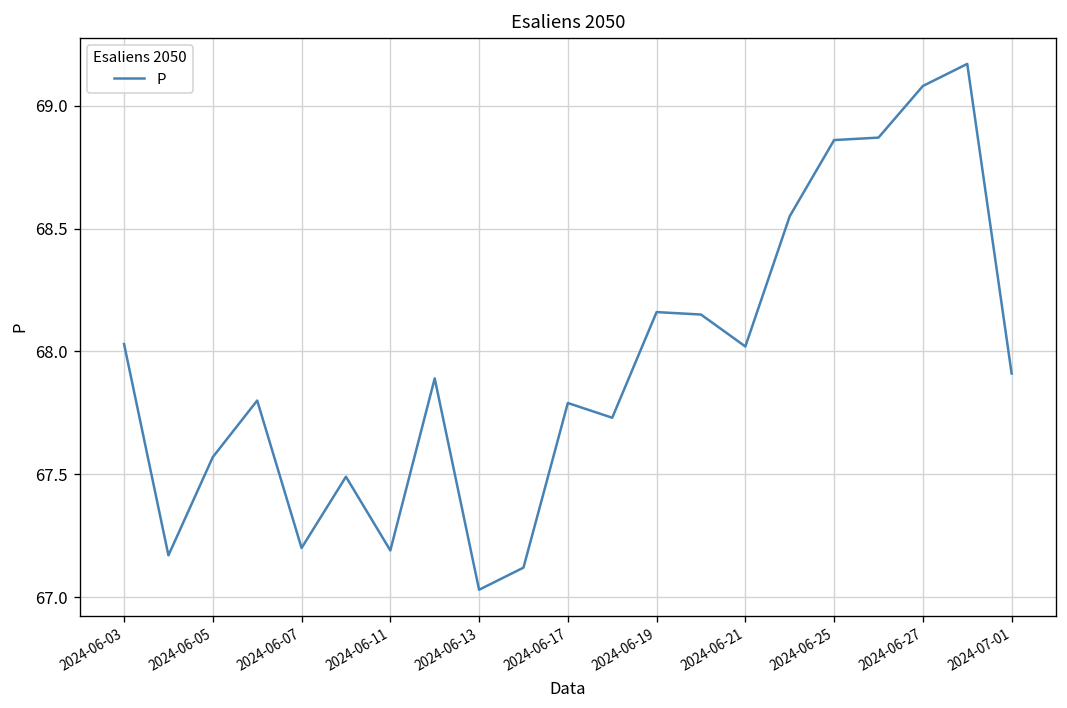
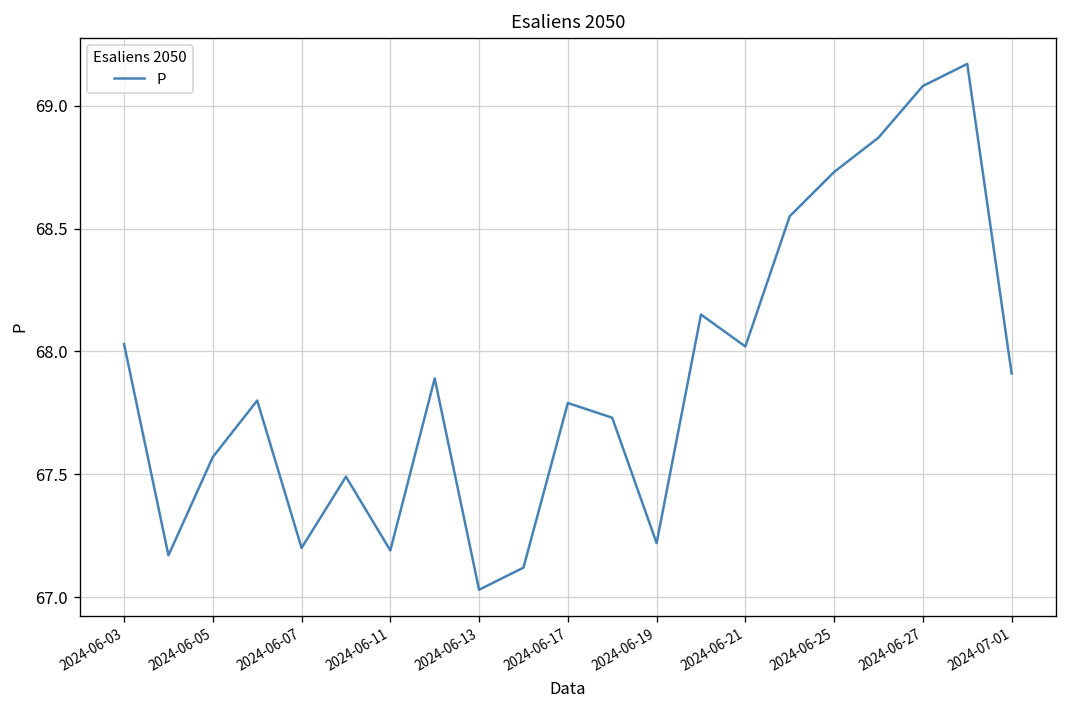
  {
    "2024-06-03": 68.03,
    "2024-06-05": 67.57,
    "2024-06-07": 67.20,
    "2024-06-11": 67.19,
    "2024-06-13": 67.03,
    "2024-06-17": 67.79,
-   "2024-06-19": 68.16,
+   "2024-06-19": 67.22,
    "2024-06-21": 68.02,
-   "2024-06-25": 68.86,
+   "2024-06-25": 68.73,
    "2024-06-27": 69.08,
    "2024-07-01": 67.91
  }
